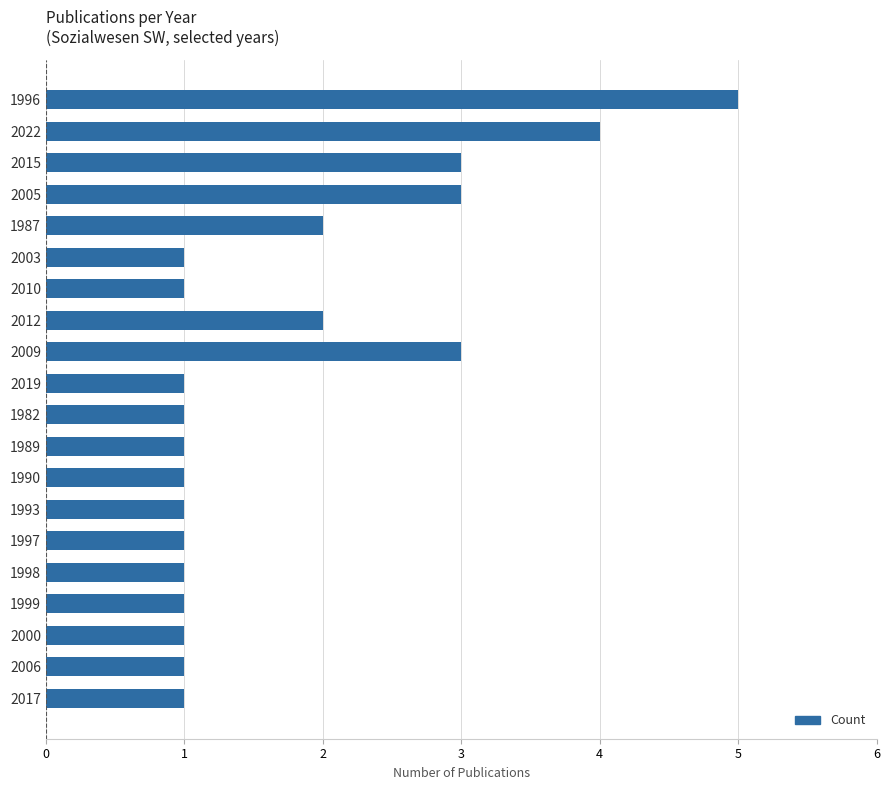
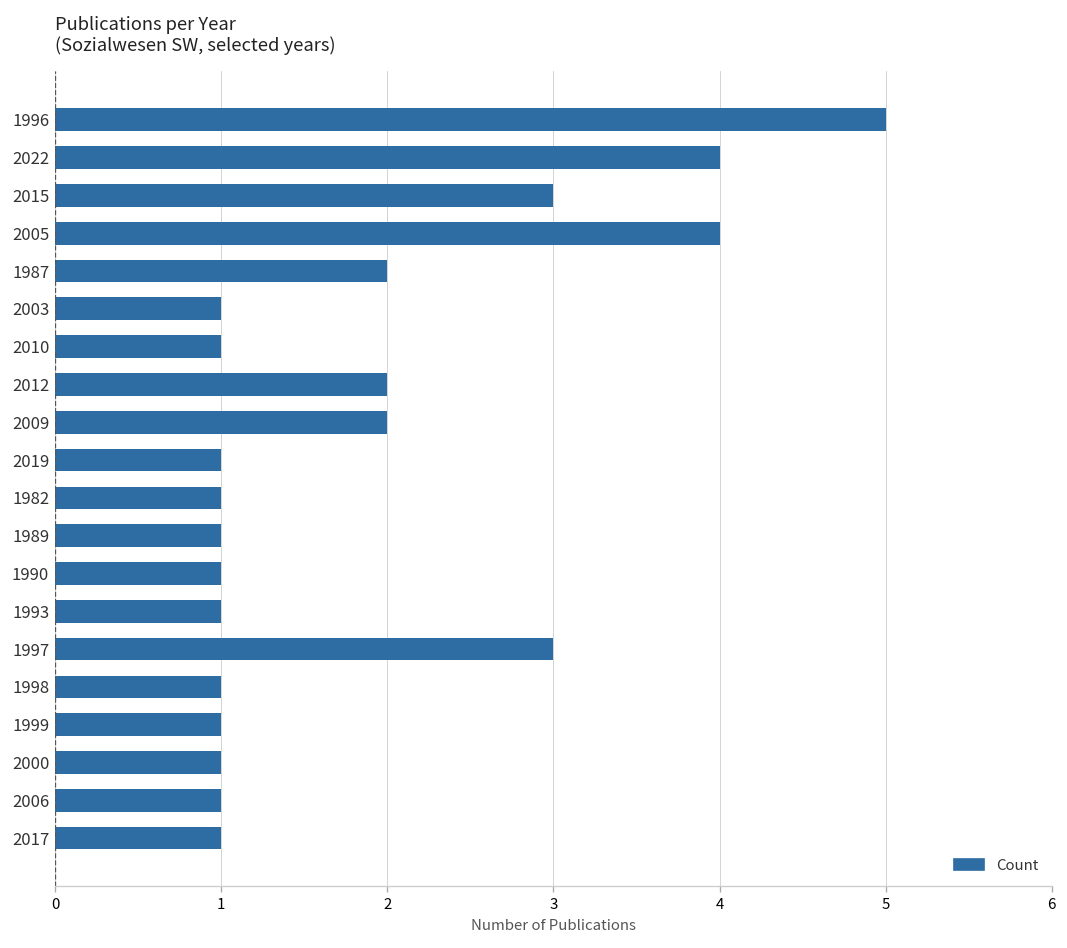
  {
    "1996": 5,
    "2022": 4,
    "2015": 3,
-   "2005": 3,
+   "2005": 4,
    "1987": 2,
    "2003": 1,
    "2010": 1,
    "2012": 2,
-   "2009": 3,
+   "2009": 2,
    "2019": 1,
    "1982": 1,
    "1989": 1,
    "1990": 1,
    "1993": 1,
-   "1997": 1,
+   "1997": 3,
    "1998": 1,
    "1999": 1,
    "2000": 1,
    "2006": 1,
    "2017": 1
  }
